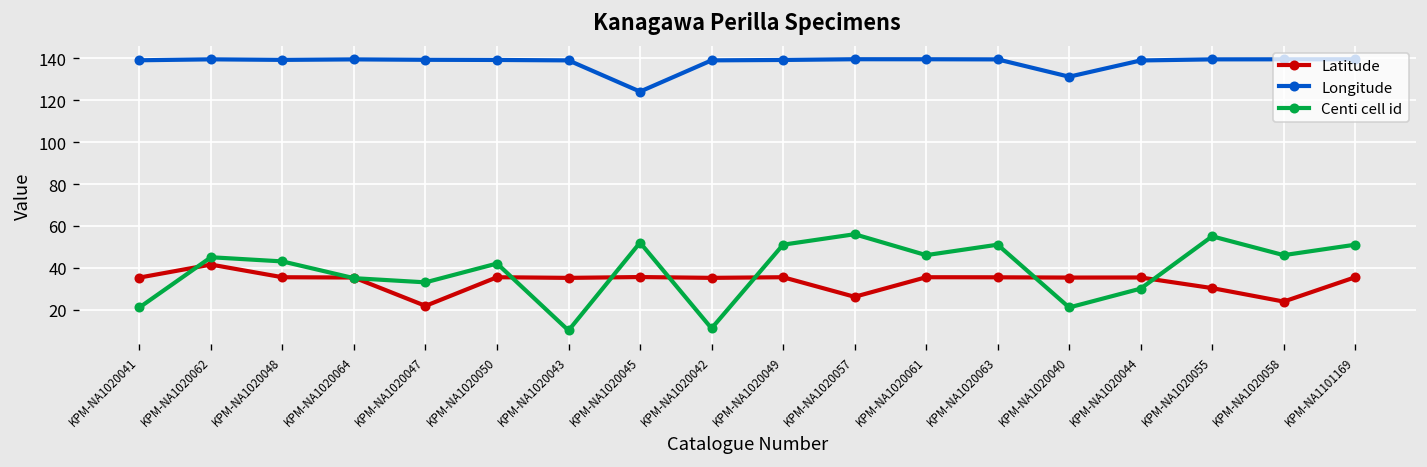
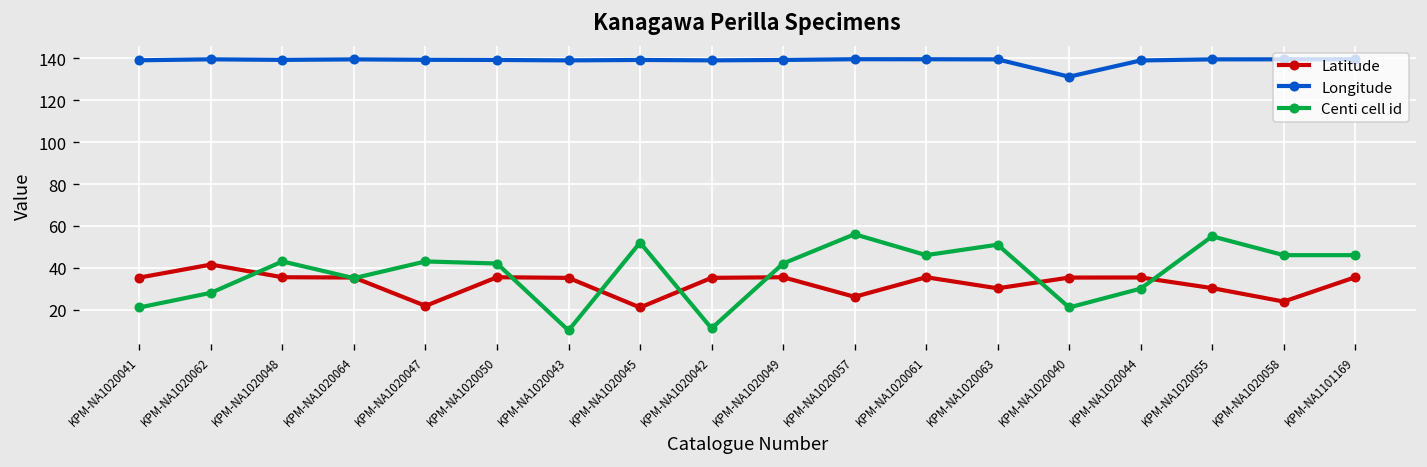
  {
    "Latitude": {
      "KPM-NA1020041": 35,
      "KPM-NA1020062": 41,
      "KPM-NA1020048": 35,
      "KPM-NA1020047": 22,
      "KPM-NA1020050": 35,
      "KPM-NA1020043": 35,
-     "KPM-NA1020045": 36,
+     "KPM-NA1020045": 21,
      "KPM-NA1020042": 35,
      "KPM-NA1020049": 35,
      "KPM-NA1020057": 26,
      "KPM-NA1020061": 35,
-     "KPM-NA1020063": 35,
+     "KPM-NA1020063": 30,
      "KPM-NA1020040": 35,
      "KPM-NA1020044": 35,
      "KPM-NA1020055": 30,
      "KPM-NA1020058": 24,
      "KPM-NA1101169": 35
    },
    "Longitude": {
      "KPM-NA1020041": 139,
      "KPM-NA1020062": 140,
      "KPM-NA1020048": 139,
      "KPM-NA1020064": 140,
      "KPM-NA1020047": 139,
      "KPM-NA1020050": 139,
      "KPM-NA1020043": 139,
-     "KPM-NA1020045": 124,
+     "KPM-NA1020045": 139,
      "KPM-NA1020042": 139,
      "KPM-NA1020049": 139,
      "KPM-NA1020057": 140,
      "KPM-NA1020061": 140,
      "KPM-NA1020063": 140,
      "KPM-NA1020040": 131,
      "KPM-NA1020044": 139,
      "KPM-NA1020055": 140
    },
    "Centi cell id": {
      "KPM-NA1020041": 21,
-     "KPM-NA1020062": 45,
+     "KPM-NA1020062": 28,
      "KPM-NA1020048": 43,
-     "KPM-NA1020047": 33,
+     "KPM-NA1020047": 43,
      "KPM-NA1020050": 42,
      "KPM-NA1020043": 10,
      "KPM-NA1020045": 52,
      "KPM-NA1020042": 11,
-     "KPM-NA1020049": 51,
+     "KPM-NA1020049": 42,
      "KPM-NA1020057": 56,
      "KPM-NA1020061": 46,
      "KPM-NA1020063": 51,
      "KPM-NA1020040": 21,
      "KPM-NA1020044": 30,
      "KPM-NA1020055": 55,
      "KPM-NA1020058": 46,
-     "KPM-NA1101169": 51
+     "KPM-NA1101169": 46
    }
  }
